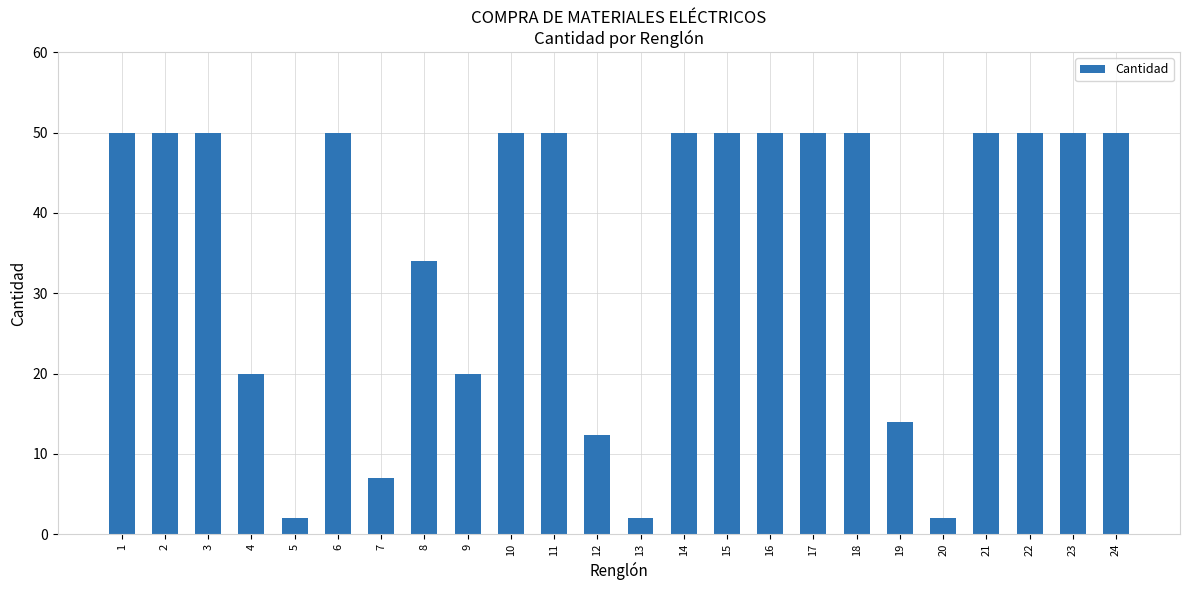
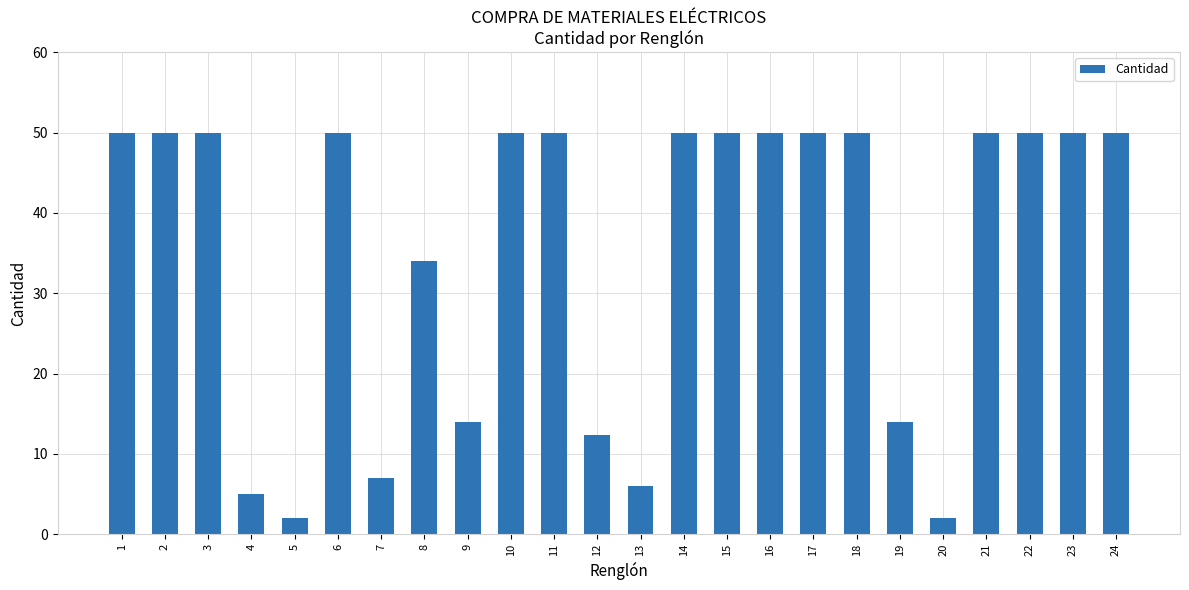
  {
    "1": 50,
    "2": 50,
    "3": 50,
-   "4": 20,
+   "4": 5,
    "5": 2,
    "6": 50,
    "7": 7,
    "8": 34,
-   "9": 20,
+   "9": 14,
    "10": 50,
    "11": 50,
    "12": 12,
-   "13": 2,
+   "13": 6,
    "14": 50,
    "15": 50,
    "16": 50,
    "17": 50,
    "18": 50,
    "19": 14,
    "20": 2,
    "21": 50,
    "22": 50,
    "23": 50,
    "24": 50
  }
